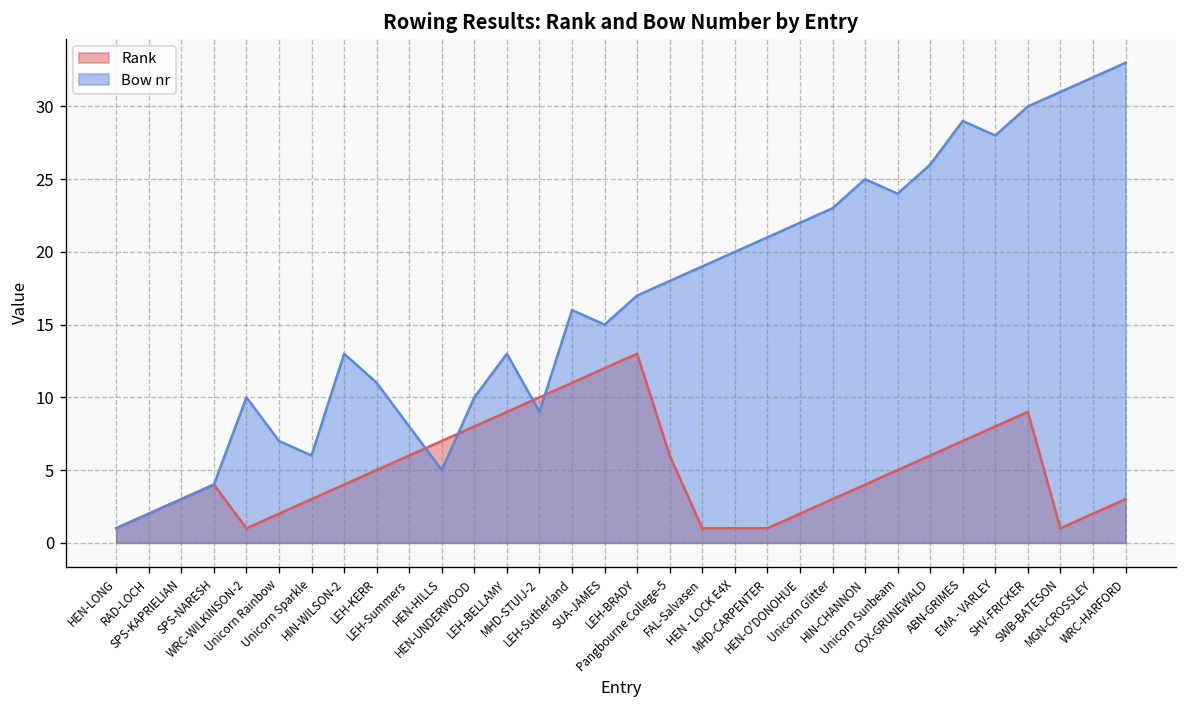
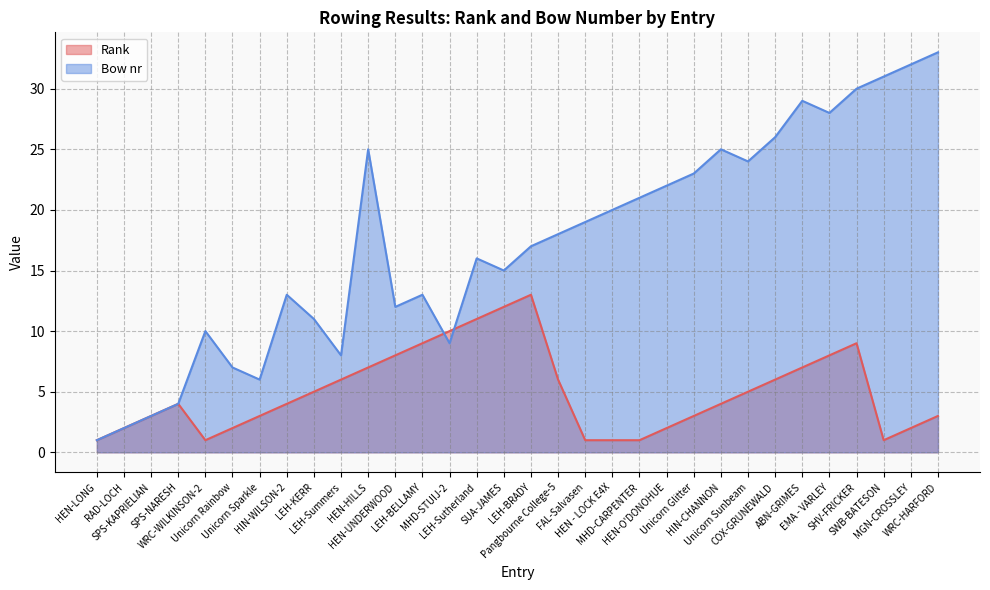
  {
    "Rank": {
      "WRC-WILKINSON-2": 1,
      "Unicorn Rainbow": 2,
      "Unicorn Sparkle": 3,
      "HIN-WILSON-2": 4,
      "LEH-KERR": 5,
      "LEH-Summers": 6,
      "HEN-HILLS": 7,
      "HEN-UNDERWOOD": 8,
      "LEH-BELLAMY": 9,
      "MHD-STUIJ-2": 10,
      "LEH-Sutherland": 11,
      "SUA-JAMES": 12,
      "LEH-BRADY": 13,
      "Pangbourne College-5": 6,
      "FAL-Salvasen": 1,
      "HEN - LOCK E4X": 1,
      "MHD-CARPENTER": 1,
      "HEN-O'DONOHUE": 2,
      "Unicorn Glitter": 3,
      "HIN-CHANNON": 4,
      "Unicorn Sunbeam": 5,
      "COX-GRUNEWALD": 6,
      "ABN-GRIMES": 7,
      "EMA - VARLEY": 8,
      "SHV-FRICKER": 9,
      "SWB-BATESON": 1,
      "MGN-CROSSLEY": 2,
      "WRC-HARFORD": 3
    },
    "Bow nr": {
      "WRC-WILKINSON-2": 10,
      "Unicorn Rainbow": 7,
      "Unicorn Sparkle": 6,
      "HIN-WILSON-2": 13,
      "LEH-KERR": 11,
      "LEH-Summers": 8,
-     "HEN-HILLS": 5,
-     "HEN-UNDERWOOD": 10,
+     "HEN-HILLS": 25,
+     "HEN-UNDERWOOD": 12,
      "LEH-BELLAMY": 13,
      "MHD-STUIJ-2": 9,
      "LEH-Sutherland": 16,
      "SUA-JAMES": 15,
      "LEH-BRADY": 17,
      "Pangbourne College-5": 18,
      "FAL-Salvasen": 19,
      "HEN - LOCK E4X": 20,
      "MHD-CARPENTER": 21,
      "HEN-O'DONOHUE": 22,
      "Unicorn Glitter": 23,
      "HIN-CHANNON": 25,
      "Unicorn Sunbeam": 24,
      "COX-GRUNEWALD": 26,
      "ABN-GRIMES": 29,
      "EMA - VARLEY": 28,
      "SHV-FRICKER": 30,
      "SWB-BATESON": 31,
      "MGN-CROSSLEY": 32,
      "WRC-HARFORD": 33
    }
  }
